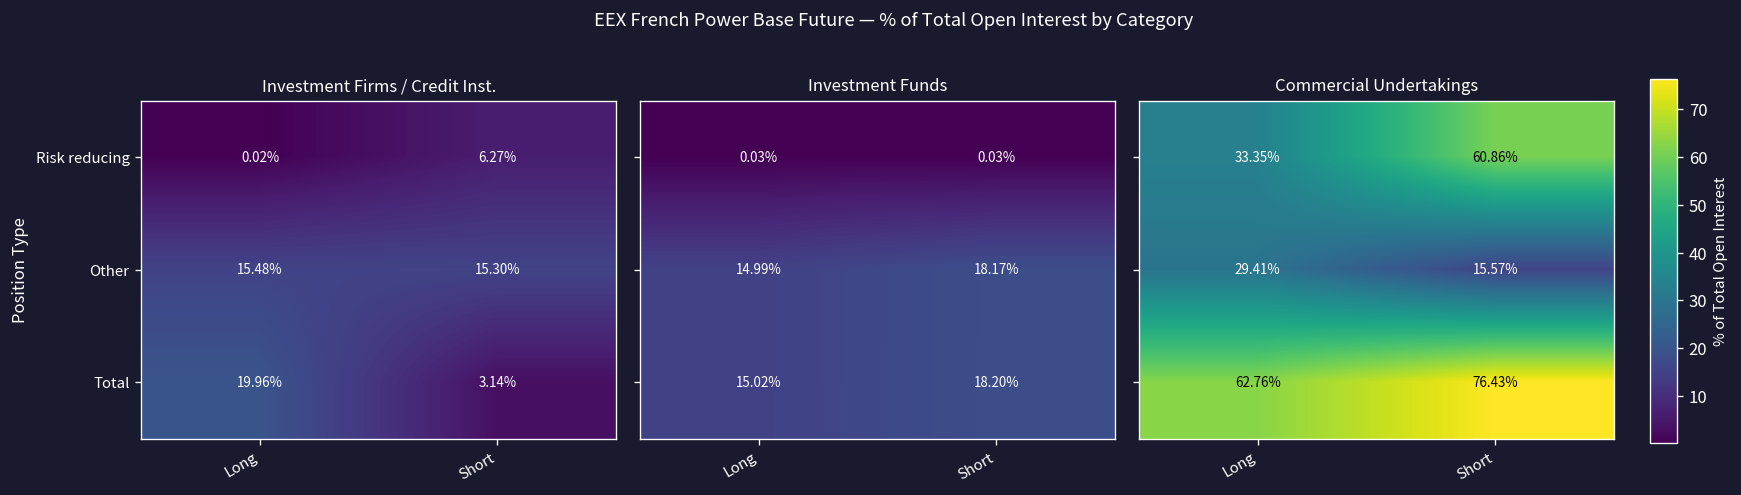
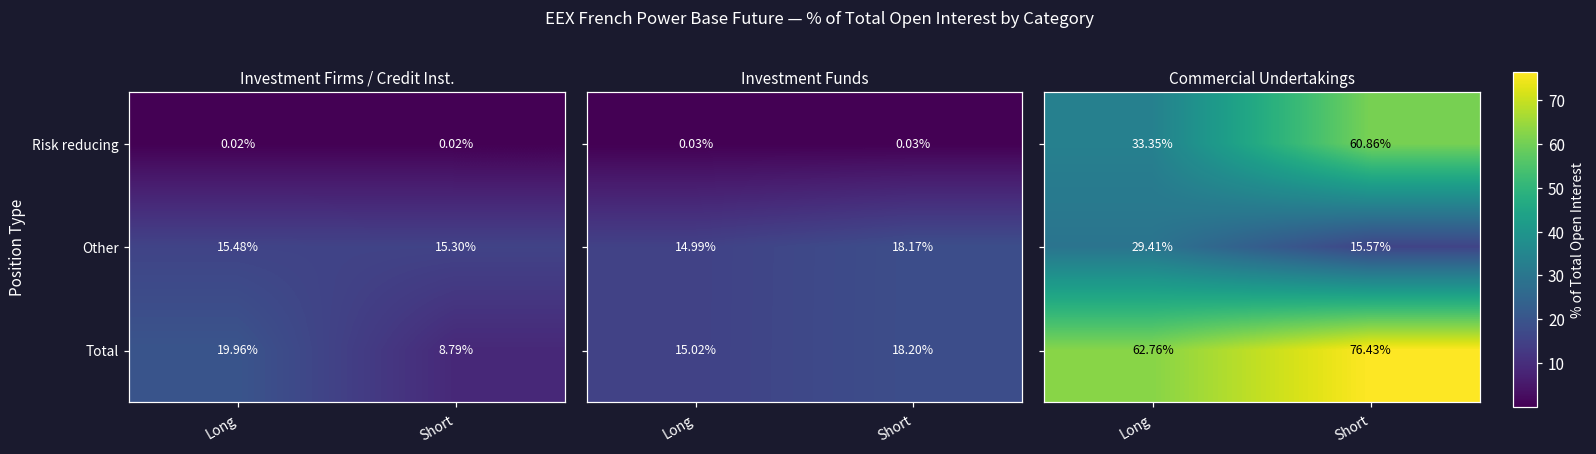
  {
    "Investment Firms / Credit Inst.": {
      "Risk reducing": {
        "Long": "0.02%",
-       "Short": "6.27%"
+       "Short": "0.02%"
      },
      "Other": {
        "Long": "15.48%",
        "Short": "15.30%"
      },
      "Total": {
        "Long": "19.96%",
-       "Short": "3.14%"
+       "Short": "8.79%"
      }
    }
  }
